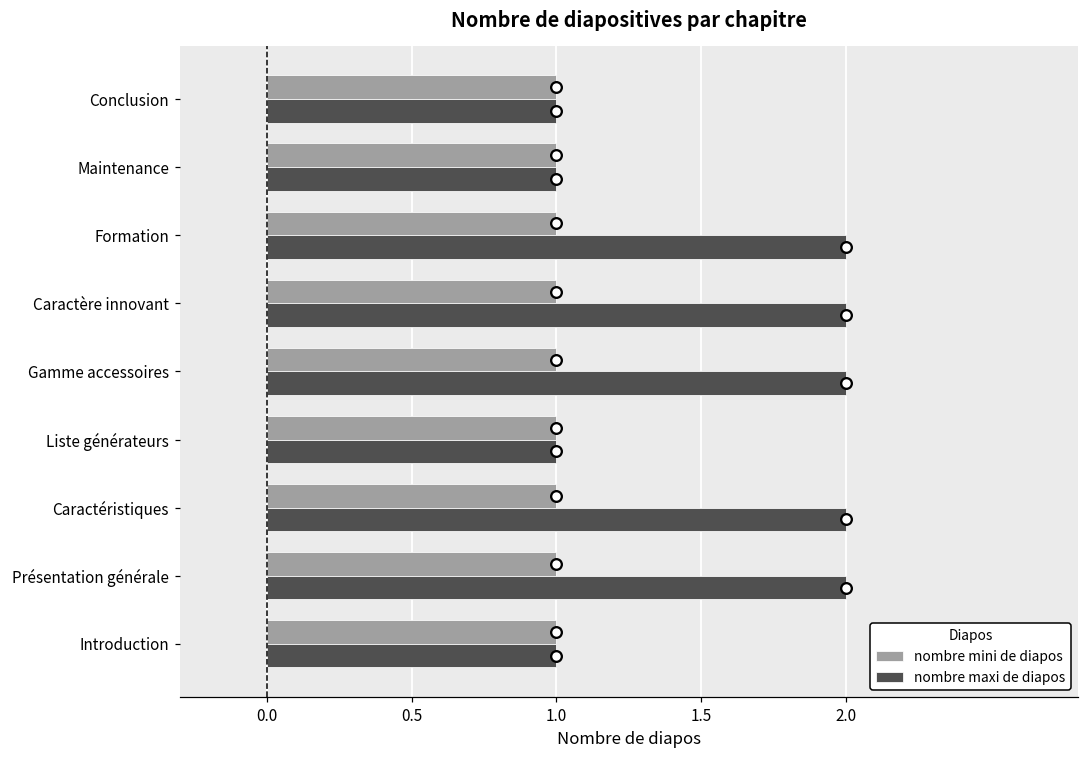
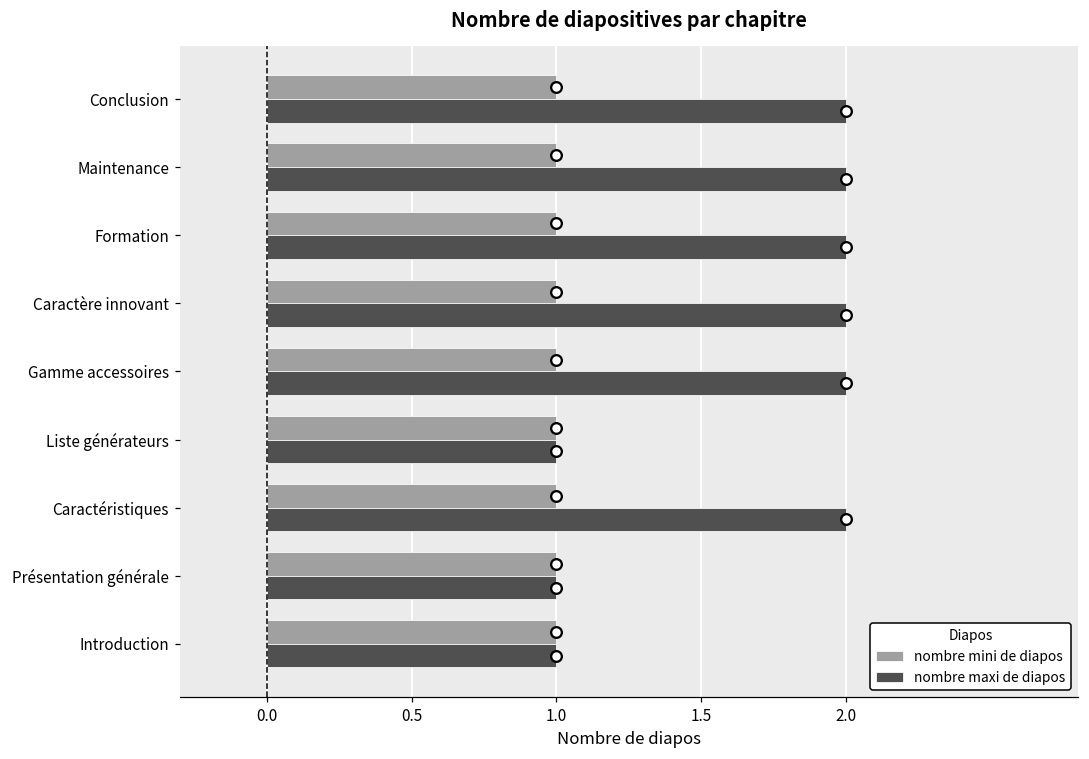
  {
    "nombre mini de diapos": {
      "Conclusion": 1,
      "Maintenance": 1,
      "Formation": 1,
      "Caractère innovant": 1,
      "Gamme accessoires": 1,
      "Liste générateurs": 1,
      "Caractéristiques": 1,
      "Présentation générale": 1,
      "Introduction": 1
    },
    "nombre maxi de diapos": {
-     "Conclusion": 1,
-     "Maintenance": 1,
+     "Conclusion": 2,
+     "Maintenance": 2,
      "Formation": 2,
      "Caractère innovant": 2,
      "Gamme accessoires": 2,
      "Liste générateurs": 1,
      "Caractéristiques": 2,
-     "Présentation générale": 2,
+     "Présentation générale": 1,
      "Introduction": 1
    }
  }
